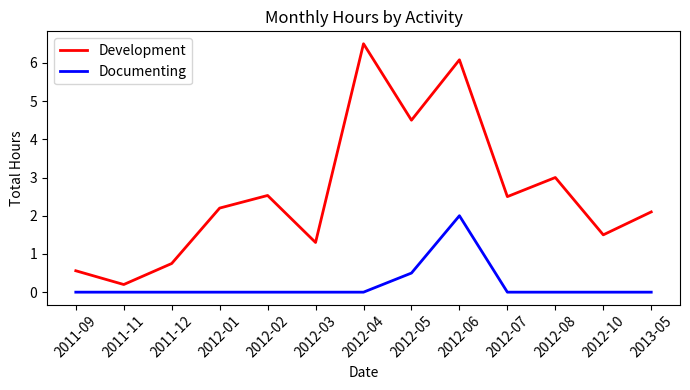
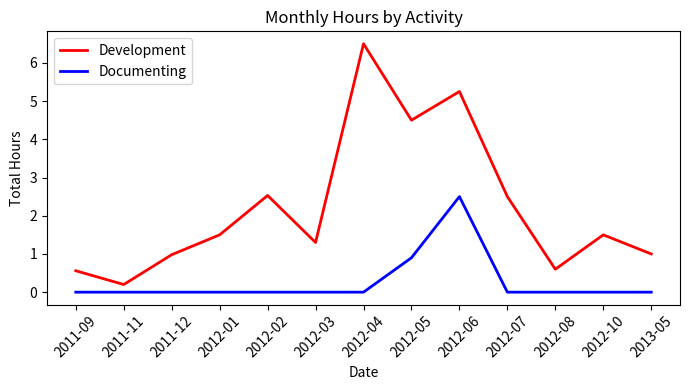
  {
    "Development": {
      "2011-09": 0.6,
      "2011-11": 0.2,
-     "2011-12": 0.8,
-     "2012-01": 2.2,
+     "2011-12": 1.0,
+     "2012-01": 1.5,
      "2012-02": 2.5,
      "2012-03": 1.3,
      "2012-04": 6.5,
      "2012-05": 4.5,
-     "2012-06": 6.1,
+     "2012-06": 5.3,
      "2012-07": 2.5,
-     "2012-08": 3.0,
+     "2012-08": 0.6,
      "2012-10": 1.5,
-     "2013-05": 2.1
+     "2013-05": 1.0
    },
    "Documenting": {
      "2011-09": 0.0,
      "2011-11": 0.0,
      "2011-12": 0.0,
      "2012-01": 0.0,
      "2012-02": 0.0,
      "2012-03": 0.0,
      "2012-04": 0.0,
-     "2012-05": 0.5,
-     "2012-06": 2.0,
+     "2012-05": 0.9,
+     "2012-06": 2.5,
      "2012-07": 0.0,
      "2012-08": 0.0,
      "2012-10": 0.0,
      "2013-05": 0.0
    }
  }
